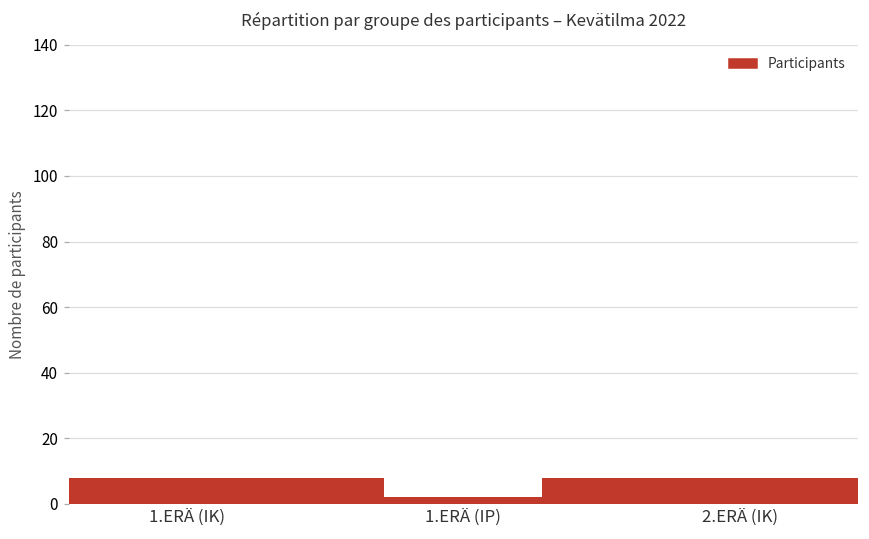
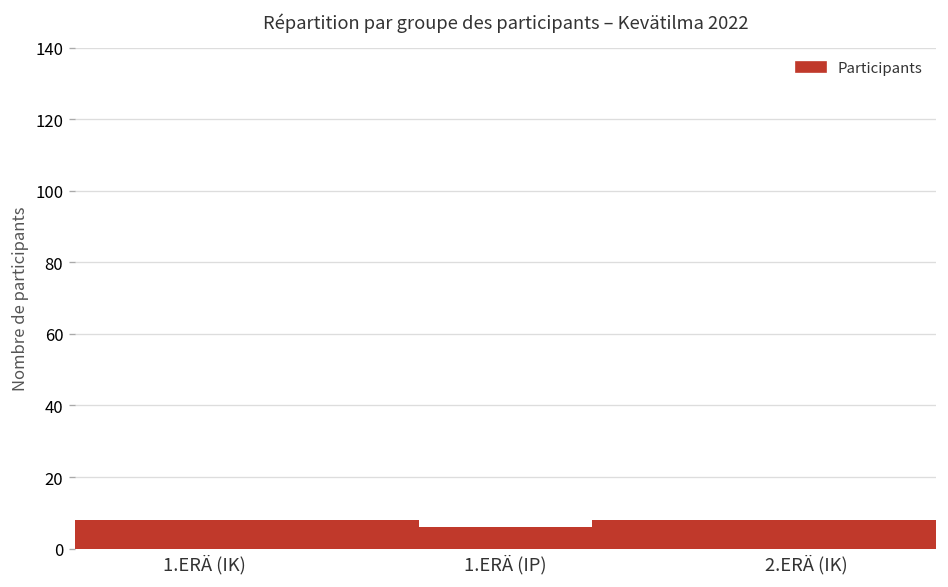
  {
    "1.ERÄ (IK)": 8,
-   "1.ERÄ (IP)": 2,
+   "1.ERÄ (IP)": 6,
    "2.ERÄ (IK)": 8
  }
